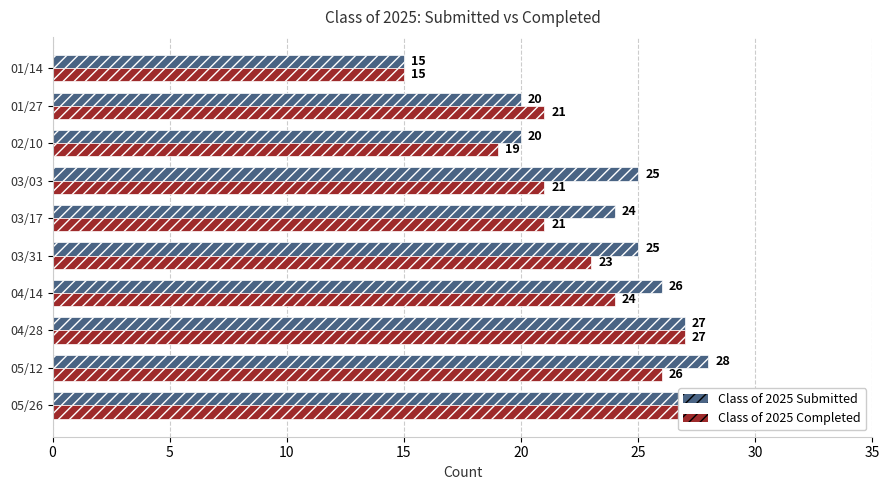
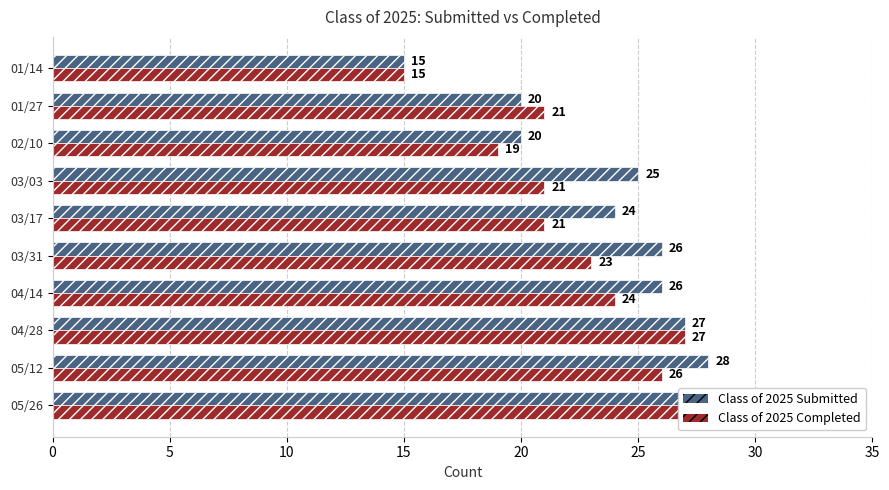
  {
    "Class of 2025 Submitted": {
      "01/14": 15,
      "01/27": 20,
      "02/10": 20,
      "03/03": 25,
      "03/17": 24,
-     "03/31": 25,
+     "03/31": 26,
      "04/14": 26,
      "04/28": 27,
      "05/12": 28
    },
    "Class of 2025 Completed": {
      "01/14": 15,
      "01/27": 21,
      "02/10": 19,
      "03/03": 21,
      "03/17": 21,
      "03/31": 23,
      "04/14": 24,
      "04/28": 27,
      "05/12": 26
    }
  }
